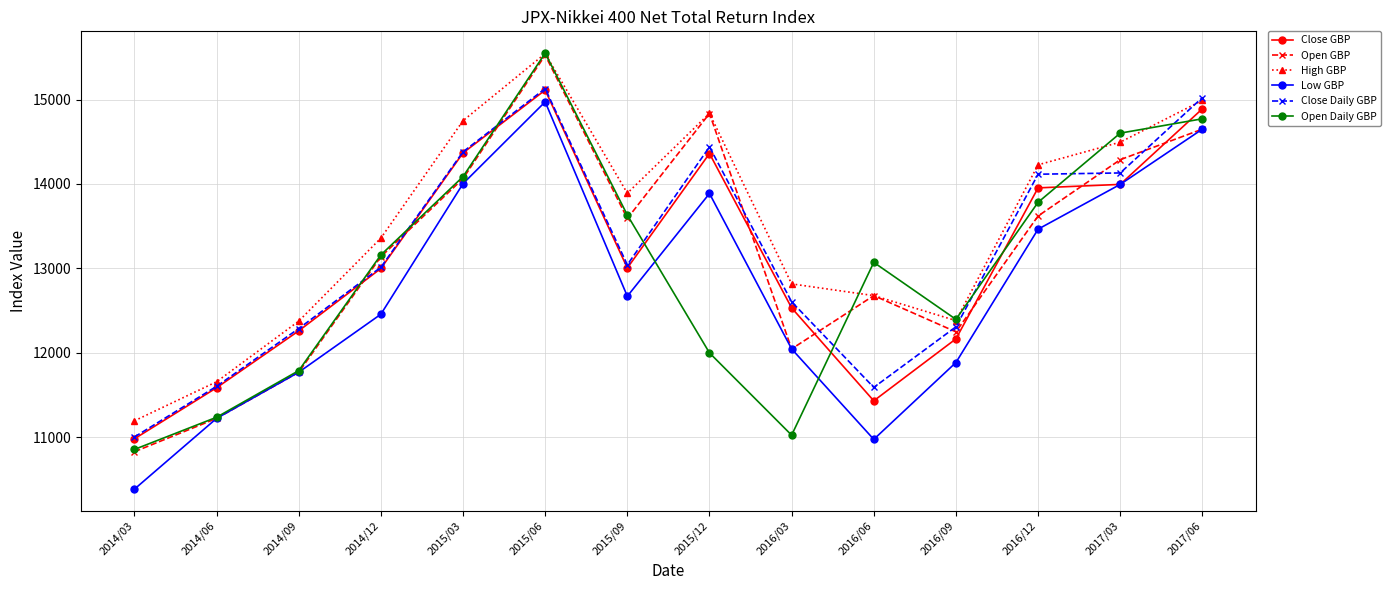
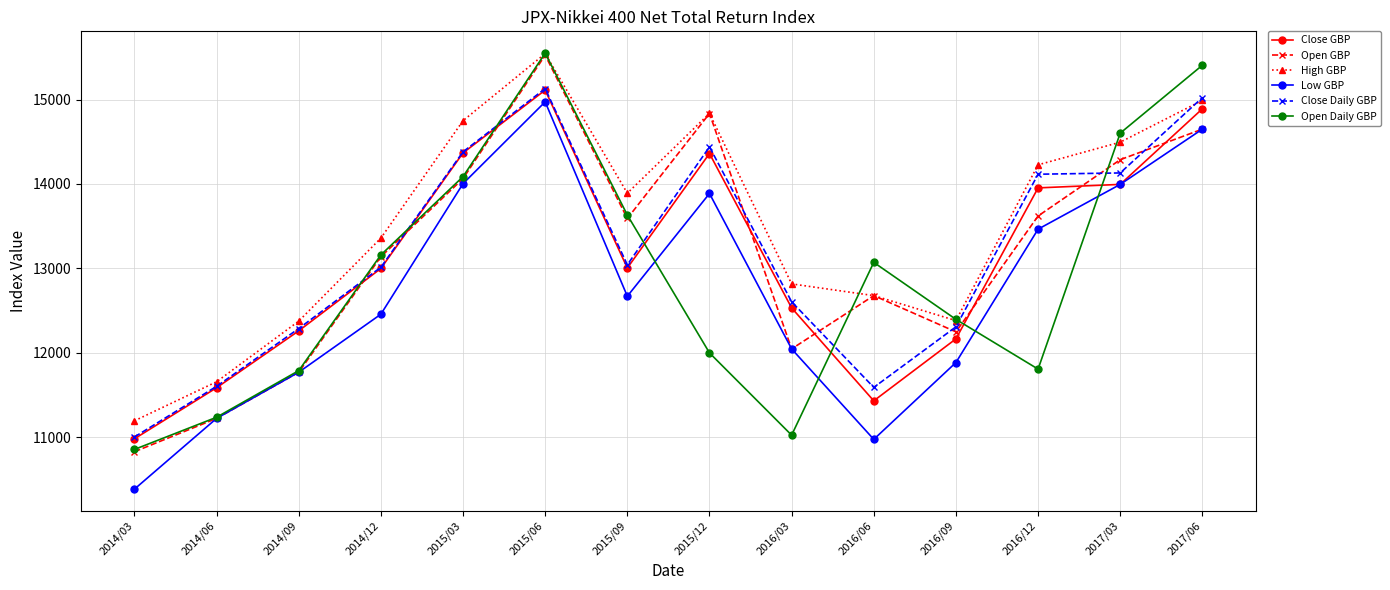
  {
    "Open Daily GBP": {
      "2015/09": 13600,
      "2015/12": 12000,
      "2016/03": 11000,
      "2016/06": 13100,
-     "2016/12": 13800,
+     "2016/12": 11800,
      "2017/03": 14600,
-     "2017/06": 14800
+     "2017/06": 15400
    }
  }
